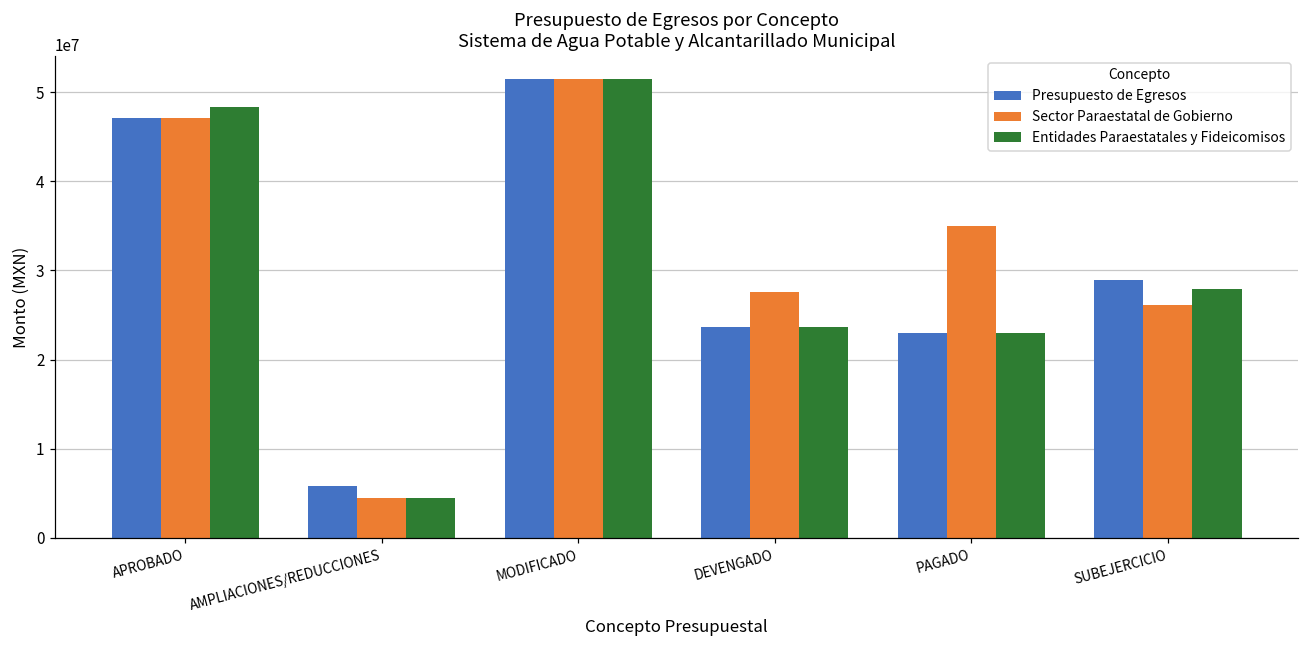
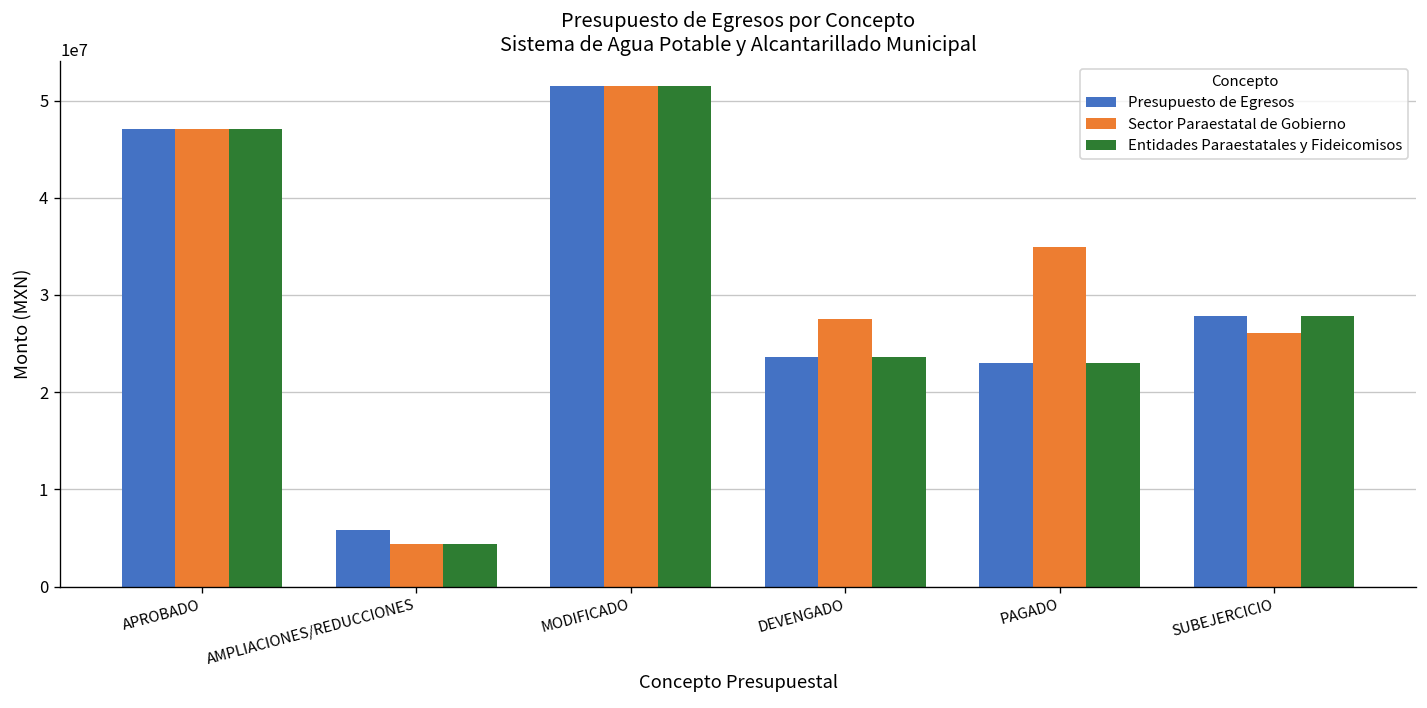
  {
    "Presupuesto de Egresos": {
      "APROBADO": 47000000,
      "AMPLIACIONES/REDUCCIONES": 6000000,
      "MODIFICADO": 51000000,
      "DEVENGADO": 24000000,
      "PAGADO": 23000000,
-     "SUBEJERCICIO": 29000000
+     "SUBEJERCICIO": 28000000
    },
    "Sector Paraestatal de Gobierno": {
      "APROBADO": 47000000,
      "AMPLIACIONES/REDUCCIONES": 4000000,
      "MODIFICADO": 51000000,
      "DEVENGADO": 28000000,
      "PAGADO": 35000000,
      "SUBEJERCICIO": 26000000
    },
    "Entidades Paraestatales y Fideicomisos": {
-     "APROBADO": 48000000,
+     "APROBADO": 47000000,
      "AMPLIACIONES/REDUCCIONES": 4000000,
      "MODIFICADO": 51000000,
      "DEVENGADO": 24000000,
      "PAGADO": 23000000,
      "SUBEJERCICIO": 28000000
    }
  }
